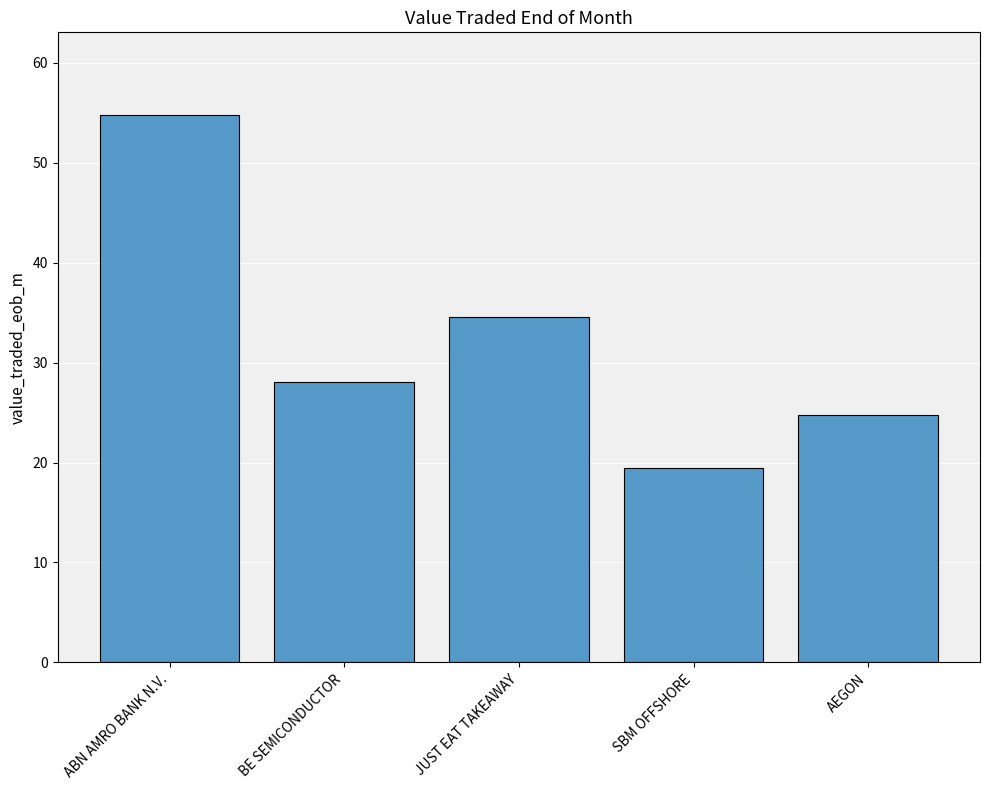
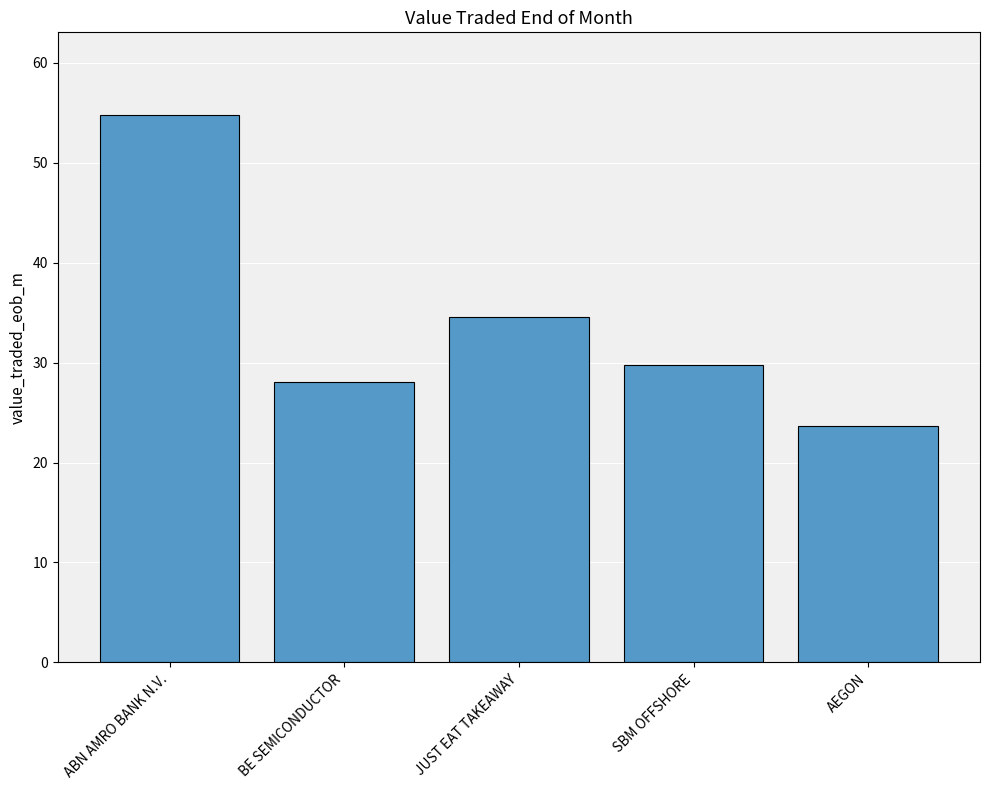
  {
    "ABN AMRO BANK N.V.": 55,
    "BE SEMICONDUCTOR": 28,
    "JUST EAT TAKEAWAY": 35,
-   "SBM OFFSHORE": 19,
-   "AEGON": 25
+   "SBM OFFSHORE": 30,
+   "AEGON": 24
  }
